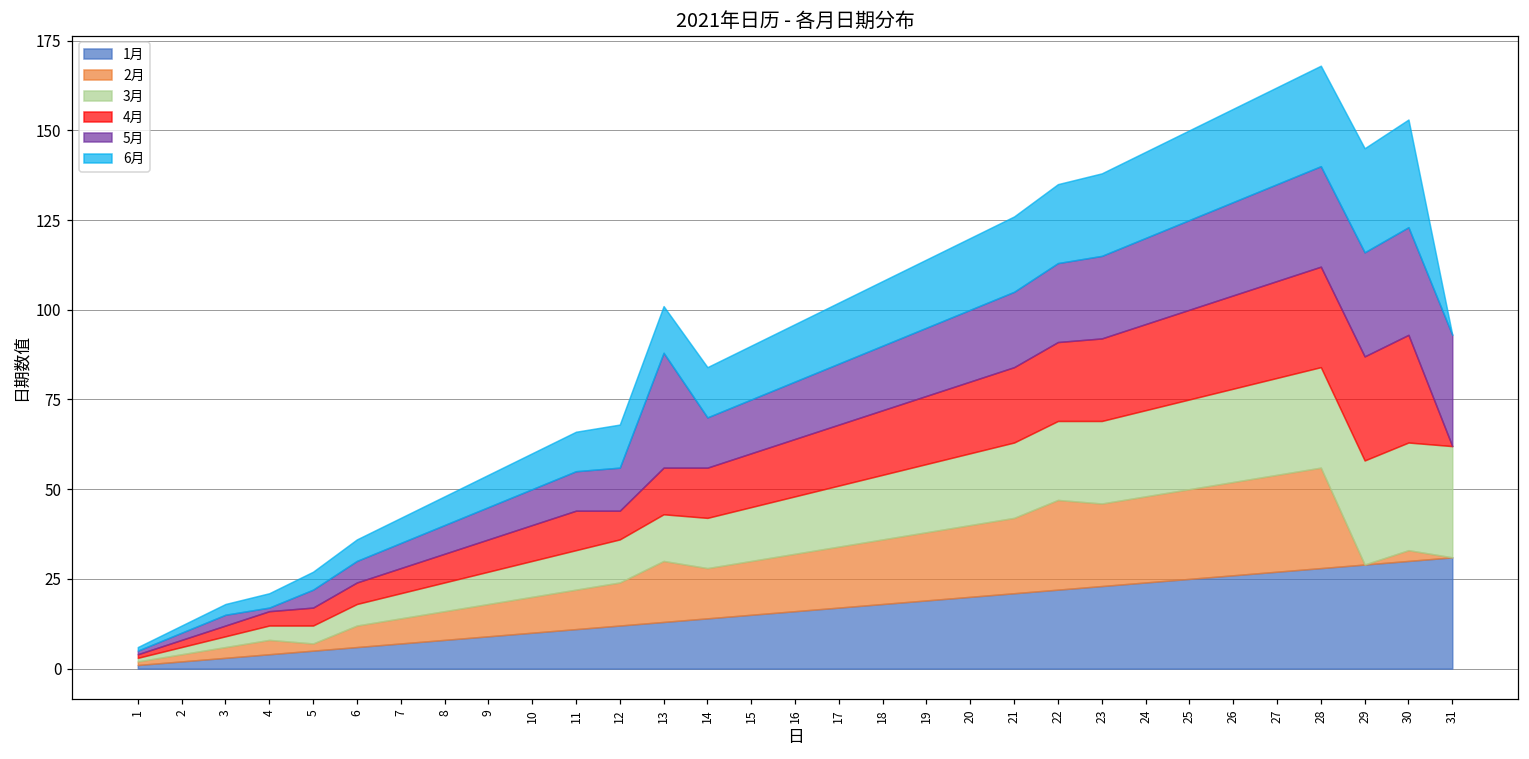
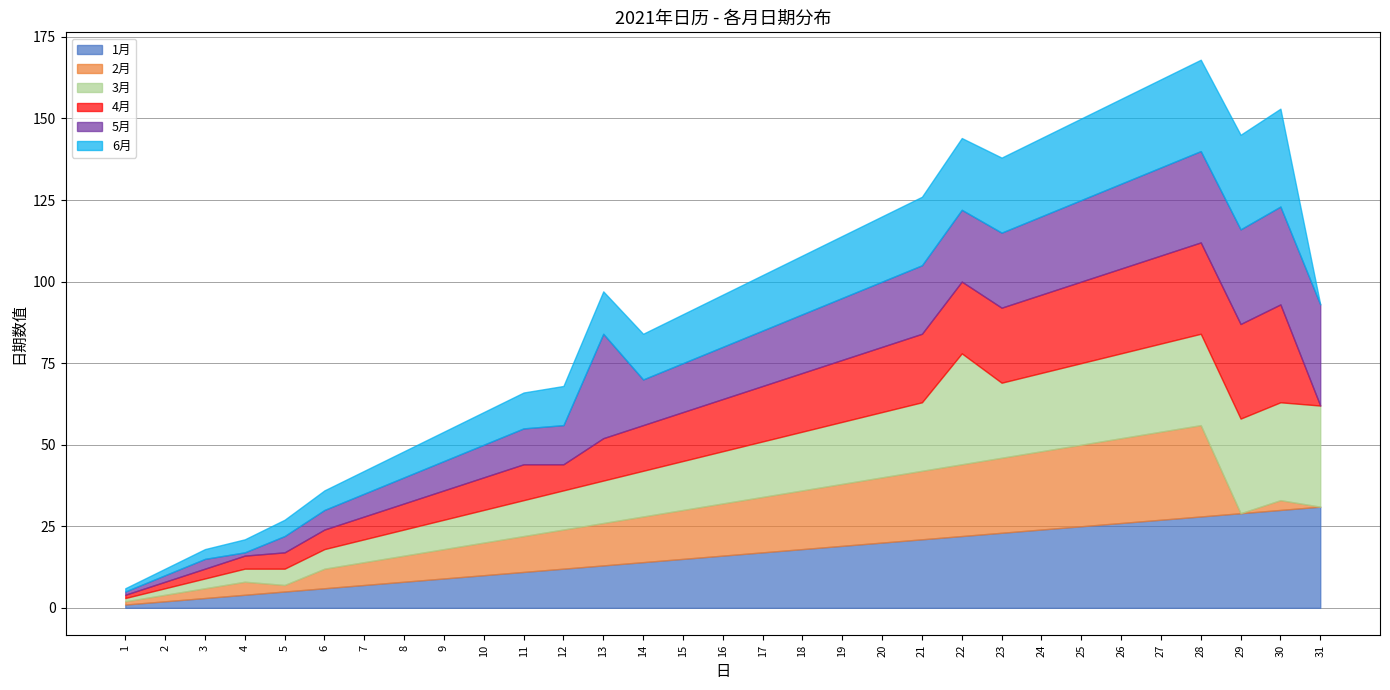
  {
    "1月": {
      "1": 1,
      "2": 2,
      "3": 3,
      "4": 4,
      "5": 5,
      "6": 6,
      "7": 7,
      "8": 8,
      "9": 9,
      "10": 10,
      "11": 11,
      "12": 12,
      "13": 13,
      "14": 14,
      "15": 15,
      "16": 16,
      "17": 17,
      "18": 18,
      "19": 19,
      "20": 20,
      "21": 21,
      "22": 22,
      "23": 23,
      "24": 24,
      "25": 25,
      "26": 26,
      "27": 27,
      "28": 28,
      "30": 30
    },
    "2月": {
      "1": 1,
      "2": 2,
      "3": 3,
      "4": 4,
      "5": 2,
      "6": 6,
      "7": 7,
      "8": 8,
      "9": 9,
      "10": 10,
      "11": 11,
      "12": 12,
-     "13": 17,
+     "13": 13,
      "14": 14,
      "15": 15,
      "16": 16,
      "17": 17,
      "18": 18,
      "19": 19,
      "20": 20,
      "21": 21,
-     "22": 25,
+     "22": 22,
      "23": 23,
      "24": 24,
      "25": 25,
      "26": 26,
      "27": 27,
      "28": 28,
      "30": 3
    },
    "3月": {
      "1": 1,
      "2": 2,
      "3": 3,
      "4": 4,
      "5": 5,
      "6": 6,
      "7": 7,
      "8": 8,
      "9": 9,
      "10": 10,
      "11": 11,
      "12": 12,
      "13": 13,
      "14": 14,
      "15": 15,
      "16": 16,
      "17": 17,
      "18": 18,
      "19": 19,
      "20": 20,
      "21": 21,
-     "22": 22,
+     "22": 34,
      "23": 23,
      "24": 24,
      "25": 25,
      "26": 26,
      "27": 27,
      "28": 28,
      "29": 29,
      "30": 30
    },
    "4月": {
      "1": 1,
      "2": 2,
      "3": 3,
      "4": 4,
      "5": 5,
      "6": 6,
      "7": 7,
      "8": 8,
      "9": 9,
      "10": 10,
      "11": 11,
      "12": 8,
      "13": 13,
      "14": 14,
      "15": 15,
      "16": 16,
      "17": 17,
      "18": 18,
      "19": 19,
      "20": 20,
      "21": 21,
      "22": 22,
      "23": 23,
      "24": 24,
      "25": 25,
      "26": 26,
      "27": 27,
      "28": 28,
      "29": 29,
      "30": 30
    },
    "5月": {
      "1": 1,
      "2": 2,
      "3": 3,
      "4": 1,
      "5": 5,
      "6": 6,
      "7": 7,
      "8": 8,
      "9": 9,
      "10": 10,
      "11": 11,
      "12": 12,
      "13": 32,
      "14": 14,
      "15": 15,
      "16": 16,
      "17": 17,
      "18": 18,
      "19": 19,
      "20": 20,
      "21": 21,
      "22": 22,
      "23": 23,
      "24": 24,
      "25": 25,
      "26": 26,
      "27": 27,
      "28": 28,
      "29": 29,
      "30": 30
    },
    "6月": {
      "1": 1,
      "2": 2,
      "3": 3,
      "4": 4,
      "5": 5,
      "6": 6,
      "7": 7,
      "8": 8,
      "9": 9,
      "10": 10,
      "11": 11,
      "12": 12,
      "13": 13,
      "14": 14,
      "15": 15,
      "16": 16,
      "17": 17,
      "18": 18,
      "19": 19,
      "20": 20,
      "21": 21,
      "22": 22,
      "23": 23,
      "24": 24,
      "25": 25,
      "26": 26,
      "27": 27,
      "28": 28,
      "29": 29,
      "30": 30
    }
  }
